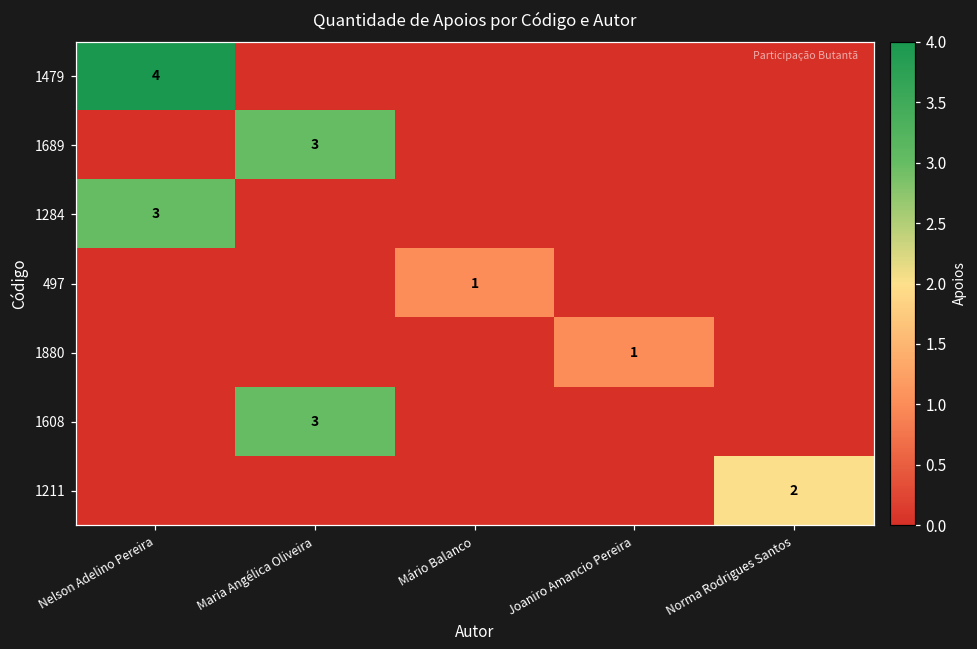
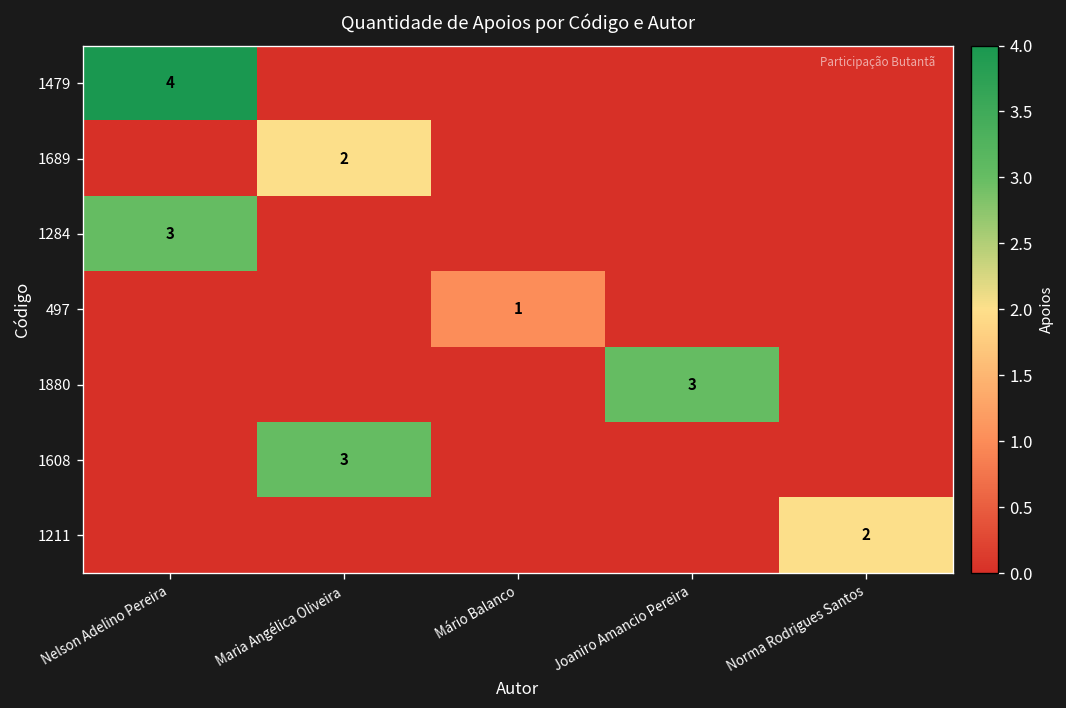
  {
    "1479": {
      "Nelson Adelino Pereira": 4
    },
    "1689": {
-     "Maria Angélica Oliveira": 3
+     "Maria Angélica Oliveira": 2
    },
    "1284": {
      "Nelson Adelino Pereira": 3
    },
    "497": {
      "Mário Balanco": 1
    },
    "1880": {
-     "Joaniro Amancio Pereira": 1
+     "Joaniro Amancio Pereira": 3
    },
    "1608": {
      "Maria Angélica Oliveira": 3
    },
    "1211": {
      "Norma Rodrigues Santos": 2
    }
  }
